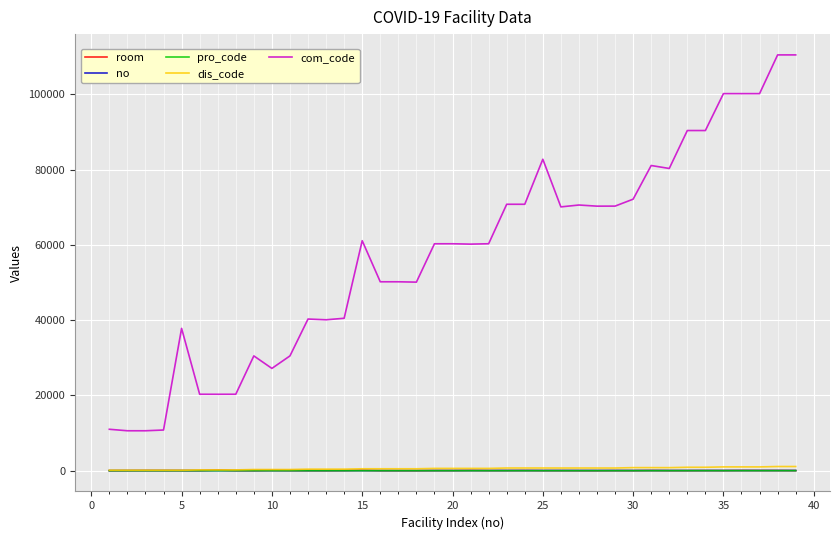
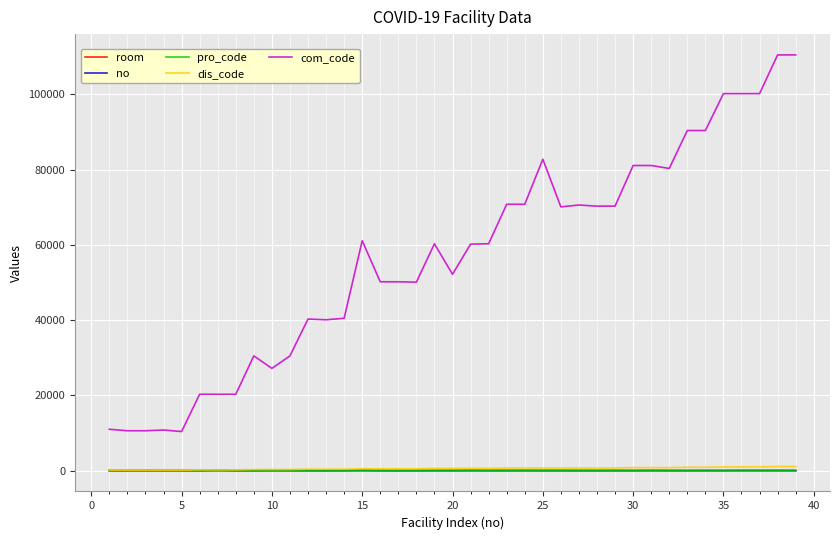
  {
    "dis_code": {
      "25": 1000,
      "30": 1000,
      "35": 1000
    },
    "com_code": {
-     "5": 38000,
+     "5": 10000,
      "10": 27000,
      "15": 61000,
-     "20": 60000,
+     "20": 52000,
      "25": 83000,
-     "30": 72000,
+     "30": 81000,
      "35": 100000
    }
  }
